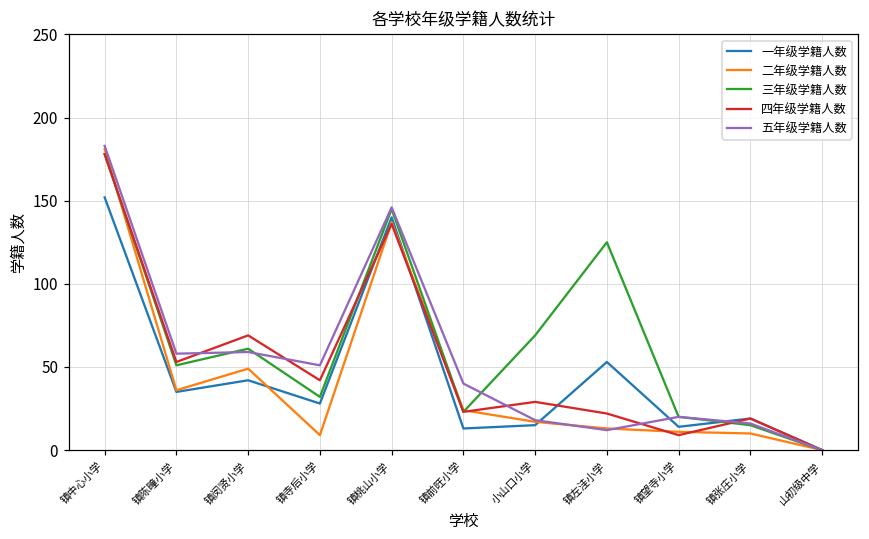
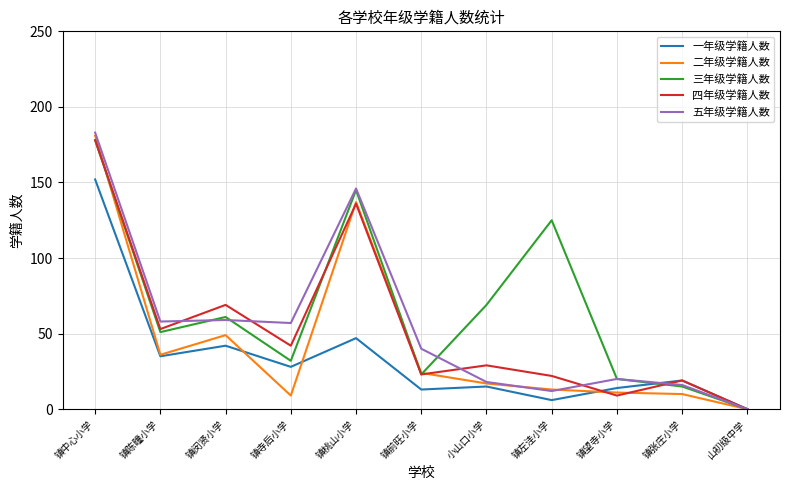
  {
    "一年级学籍人数": {
      "镇中心小学": 152,
      "镇闵贤小学": 42,
      "镇寺后小学": 28,
-     "镇桃山小学": 140,
+     "镇桃山小学": 47,
      "镇前旺小学": 13,
      "小山口小学": 15,
-     "镇左洼小学": 53,
+     "镇左洼小学": 6,
      "镇望寺小学": 14
    },
    "二年级学籍人数": {
      "镇中心小学": 181,
      "镇闵贤小学": 49,
      "镇寺后小学": 9,
      "镇望寺小学": 11,
      "镇张庄小学": 10
    },
    "三年级学籍人数": {
      "镇陈疃小学": 51,
      "镇闵贤小学": 61,
      "镇寺后小学": 32,
      "小山口小学": 69,
      "镇左洼小学": 125
    },
    "四年级学籍人数": {
      "镇陈疃小学": 53,
      "镇闵贤小学": 69,
      "镇寺后小学": 42,
      "小山口小学": 29,
      "镇左洼小学": 22,
      "镇望寺小学": 9
    },
    "五年级学籍人数": {
      "镇中心小学": 183,
      "镇陈疃小学": 58,
      "镇闵贤小学": 59,
-     "镇寺后小学": 51,
+     "镇寺后小学": 57,
      "镇前旺小学": 40
    }
  }
